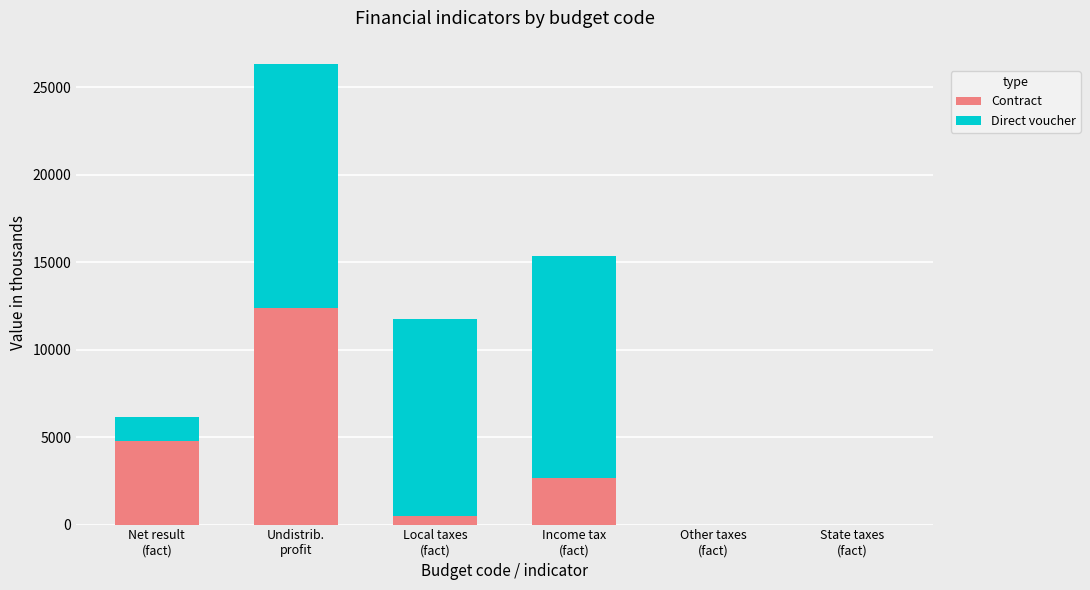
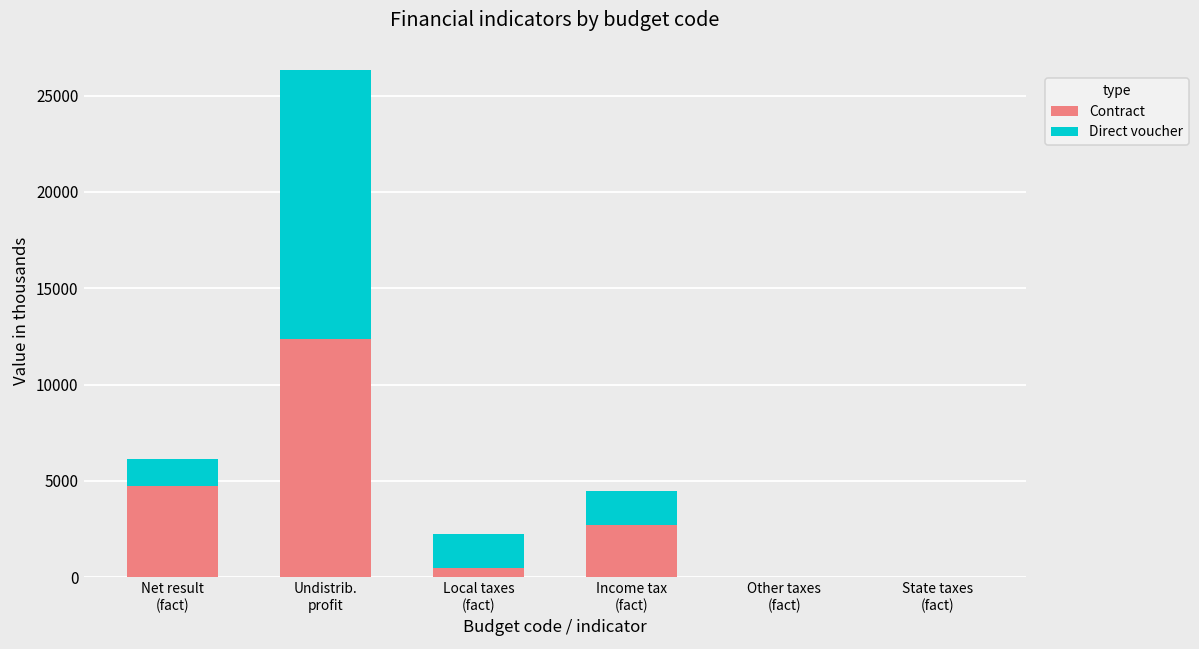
  {
    "Contract": {
      "Net result (fact)": 4800,
      "Undistrib. profit": 12400,
      "Local taxes (fact)": 500,
      "Income tax (fact)": 2700,
      "Other taxes (fact)": 0,
      "State taxes (fact)": 0
    },
    "Direct voucher": {
      "Net result (fact)": 1400,
      "Undistrib. profit": 14000,
-     "Local taxes (fact)": 11200,
-     "Income tax (fact)": 12600,
+     "Local taxes (fact)": 1800,
+     "Income tax (fact)": 1800,
      "Other taxes (fact)": 0,
      "State taxes (fact)": 0
    }
  }
